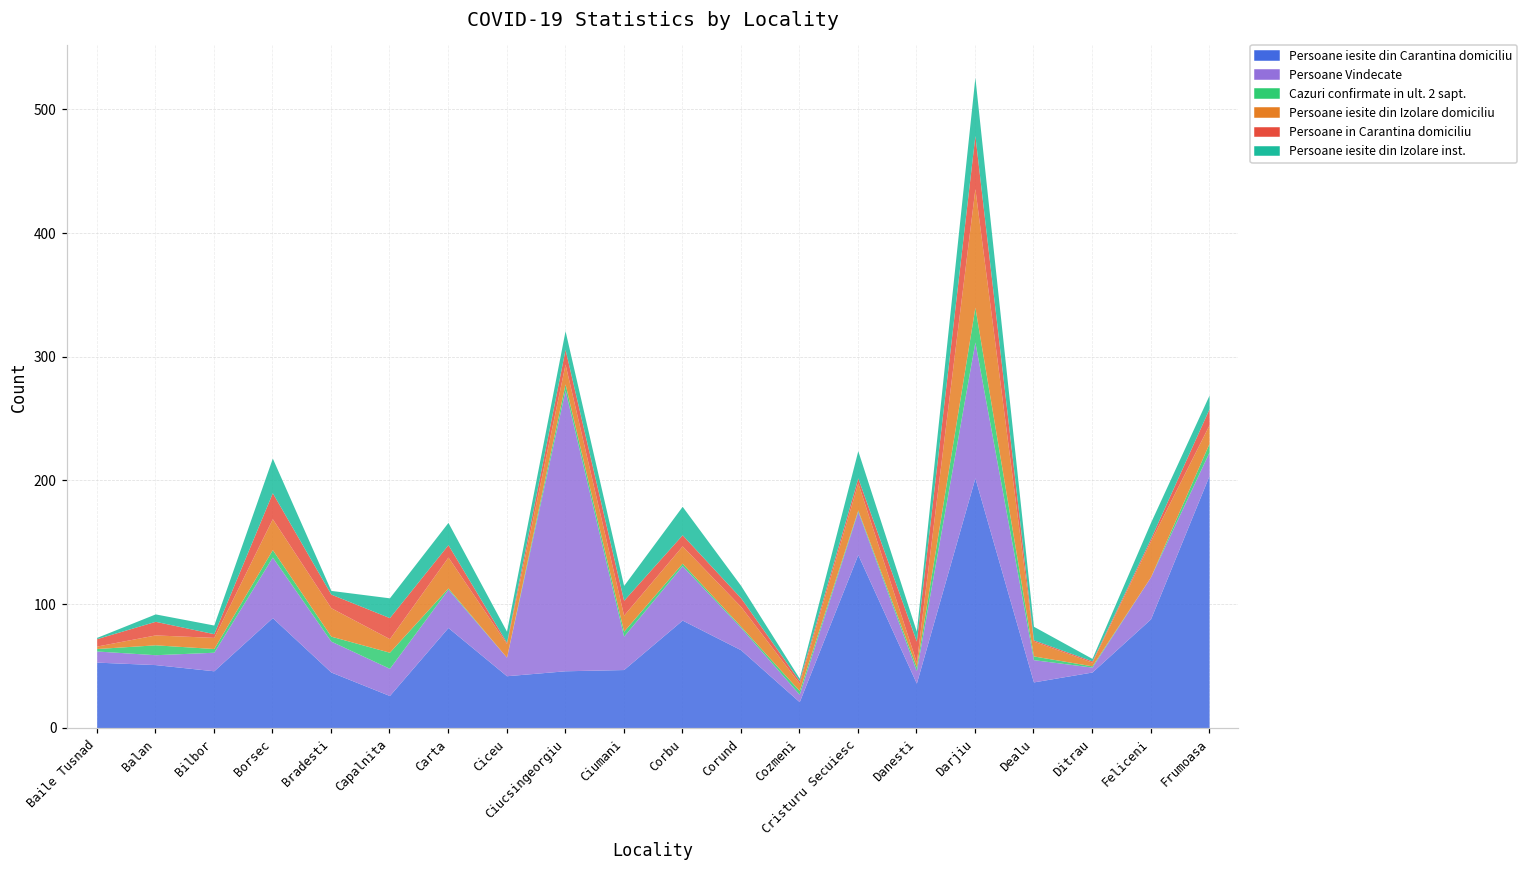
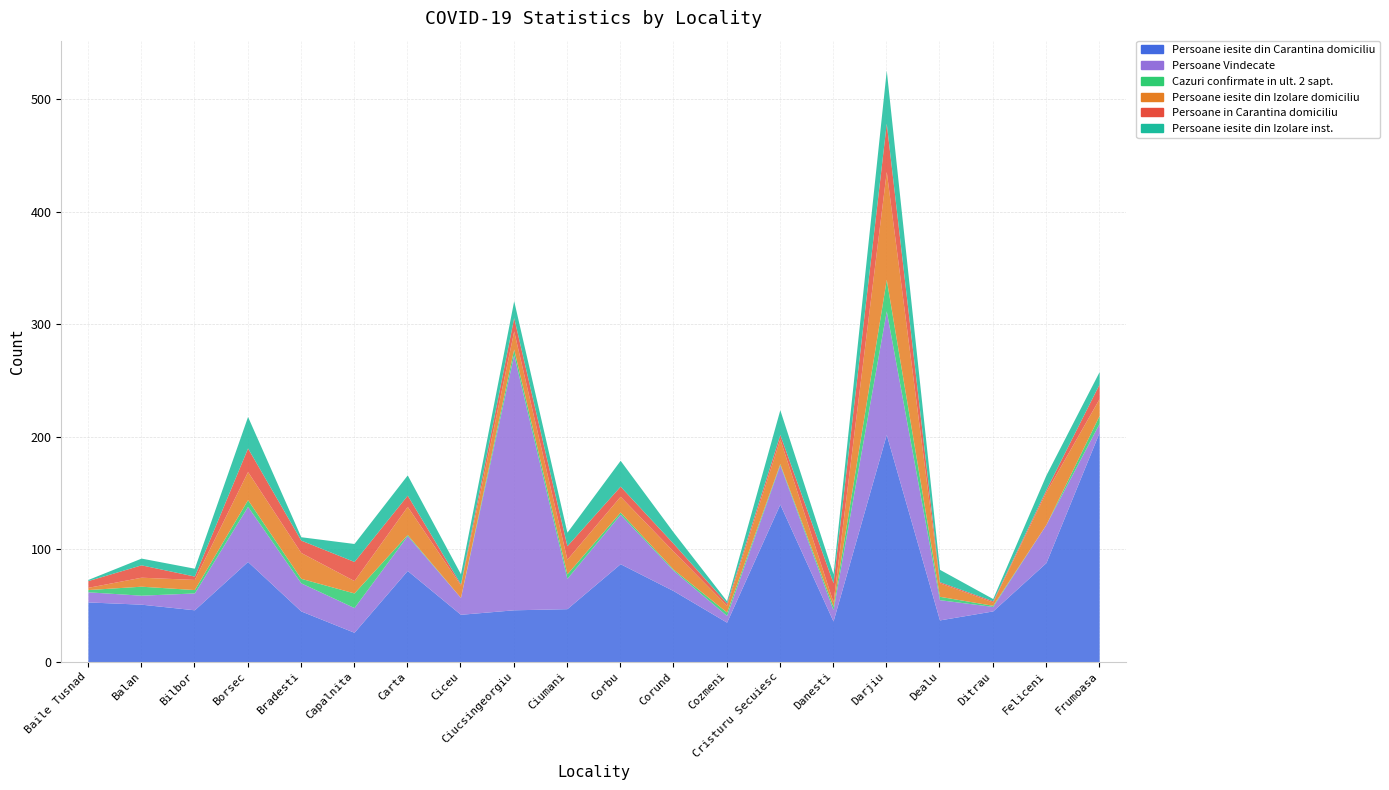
  {
    "Persoane iesite din Carantina domiciliu": {
      "Baile Tusnad": 53,
      "Balan": 51,
      "Bilbor": 46,
      "Borsec": 89,
      "Bradesti": 45,
      "Capalnita": 26,
      "Carta": 81,
      "Ciceu": 42,
      "Ciucsingeorgiu": 46,
      "Ciumani": 47,
      "Corbu": 87,
      "Corund": 63,
-     "Cozmeni": 21,
+     "Cozmeni": 35,
      "Cristuru Secuiesc": 140,
      "Danesti": 36,
      "Darjiu": 202,
      "Dealu": 37,
      "Ditrau": 45,
      "Feliceni": 88,
      "Frumoasa": 204
    },
    "Persoane Vindecate": {
      "Balan": 8,
      "Bilbor": 15,
      "Borsec": 49,
      "Bradesti": 25,
      "Capalnita": 22,
      "Ciucsingeorgiu": 227,
      "Ciumani": 27,
      "Cozmeni": 6,
      "Danesti": 10,
      "Darjiu": 110,
      "Dealu": 18,
-     "Frumoasa": 19
+     "Frumoasa": 8
    }
  }
